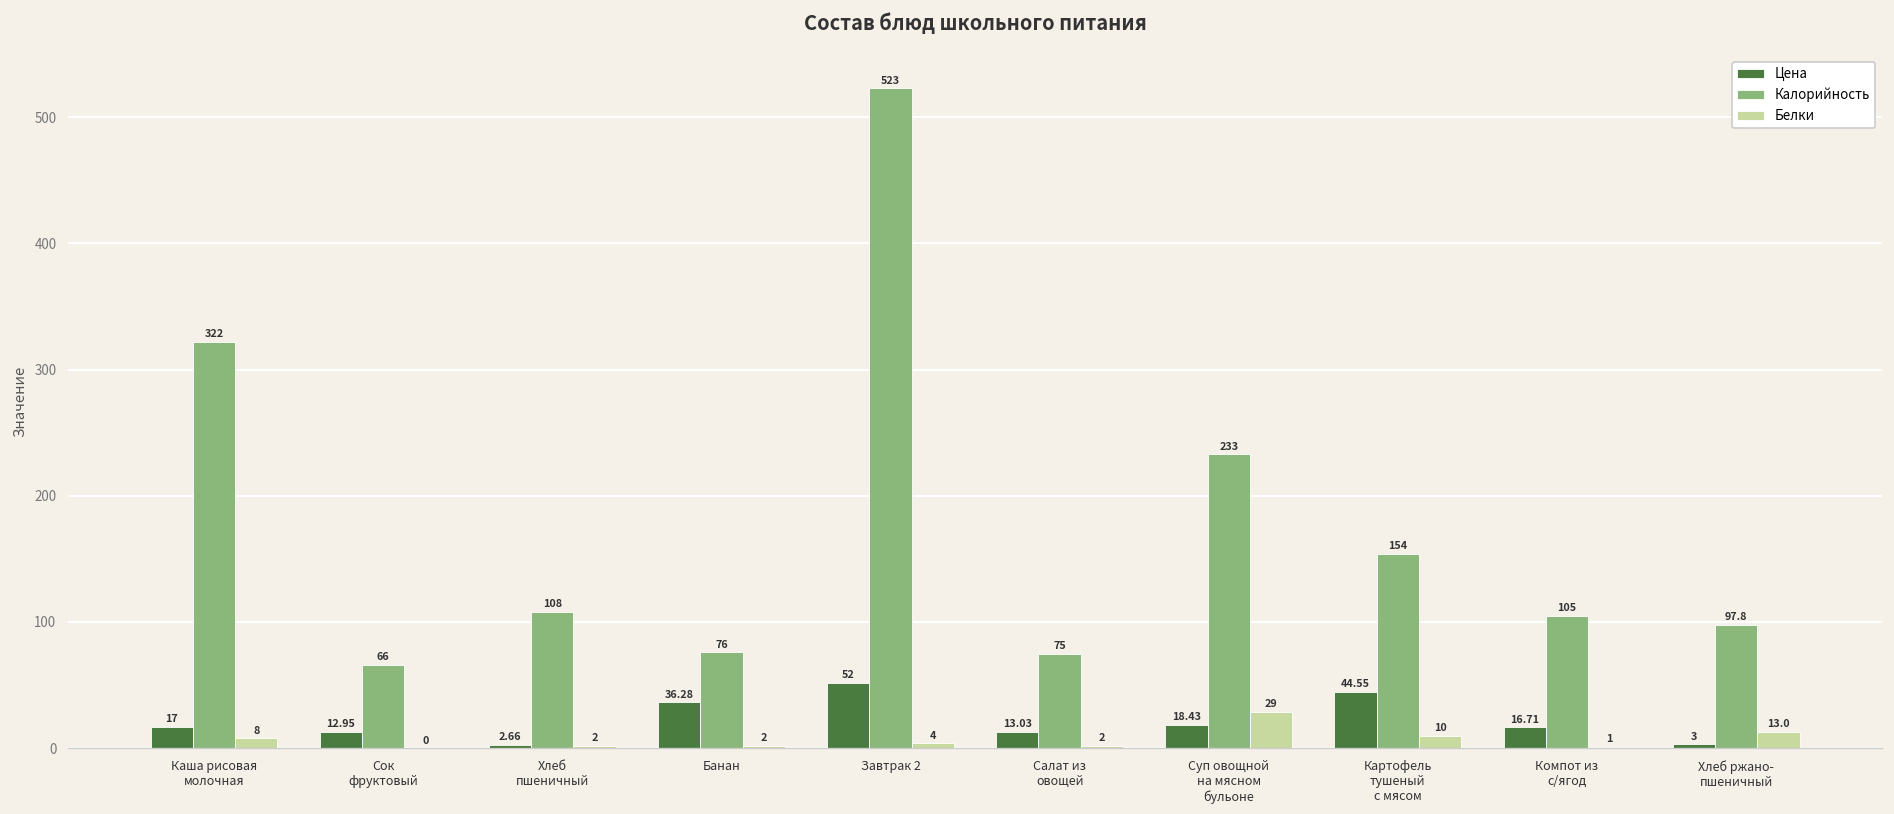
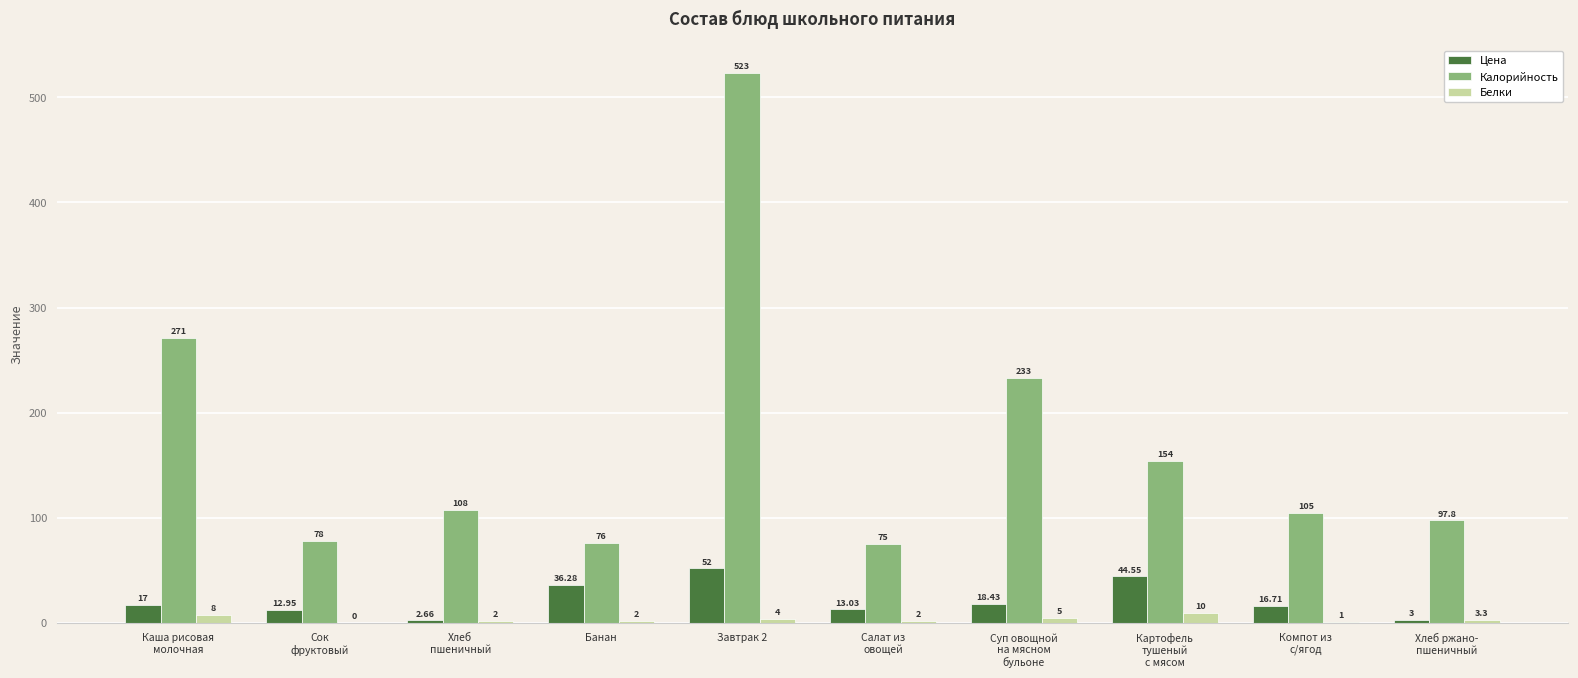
  {
    "Цена": {
      "Каша рисовая молочная": 17,
      "Сок фруктовый": 12.95,
      "Хлеб пшеничный": 2.66,
      "Банан": 36.28,
      "Завтрак 2": 52,
      "Салат из овощей": 13.03,
      "Суп овощной на мясном бульоне": 18.43,
      "Картофель тушеный с мясом": 44.55,
      "Компот из с/ягод": 16.71,
      "Хлеб ржано- пшеничный": 3
    },
    "Калорийность": {
-     "Каша рисовая молочная": 322,
-     "Сок фруктовый": 66,
+     "Каша рисовая молочная": 271,
+     "Сок фруктовый": 78,
      "Хлеб пшеничный": 108,
      "Банан": 76,
      "Завтрак 2": 523,
      "Салат из овощей": 75,
      "Суп овощной на мясном бульоне": 233,
      "Картофель тушеный с мясом": 154,
      "Компот из с/ягод": 105,
      "Хлеб ржано- пшеничный": 97.8
    },
    "Белки": {
      "Каша рисовая молочная": 8,
      "Сок фруктовый": 0,
      "Хлеб пшеничный": 2,
      "Банан": 2,
      "Завтрак 2": 4,
      "Салат из овощей": 2,
-     "Суп овощной на мясном бульоне": 29,
+     "Суп овощной на мясном бульоне": 5,
      "Картофель тушеный с мясом": 10,
      "Компот из с/ягод": 1,
-     "Хлеб ржано- пшеничный": 13.0
+     "Хлеб ржано- пшеничный": 3.3
    }
  }
